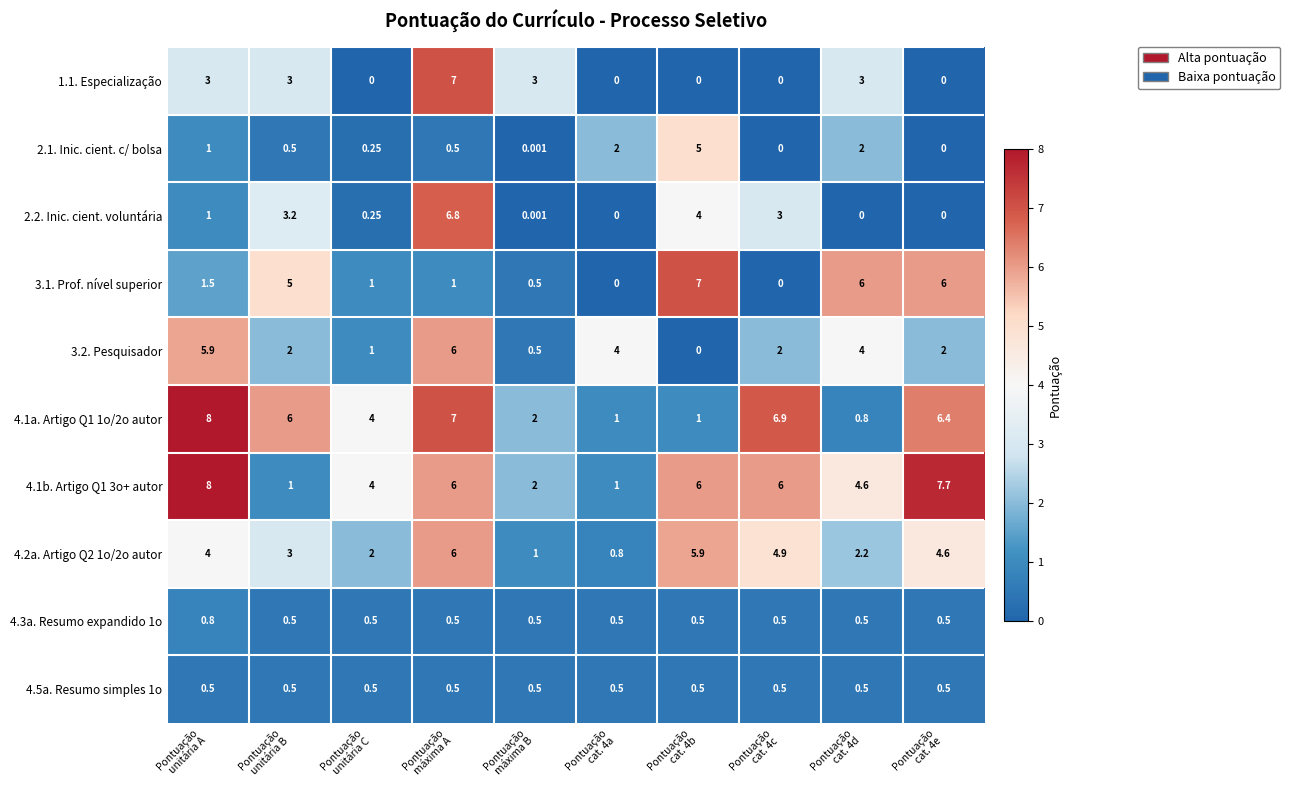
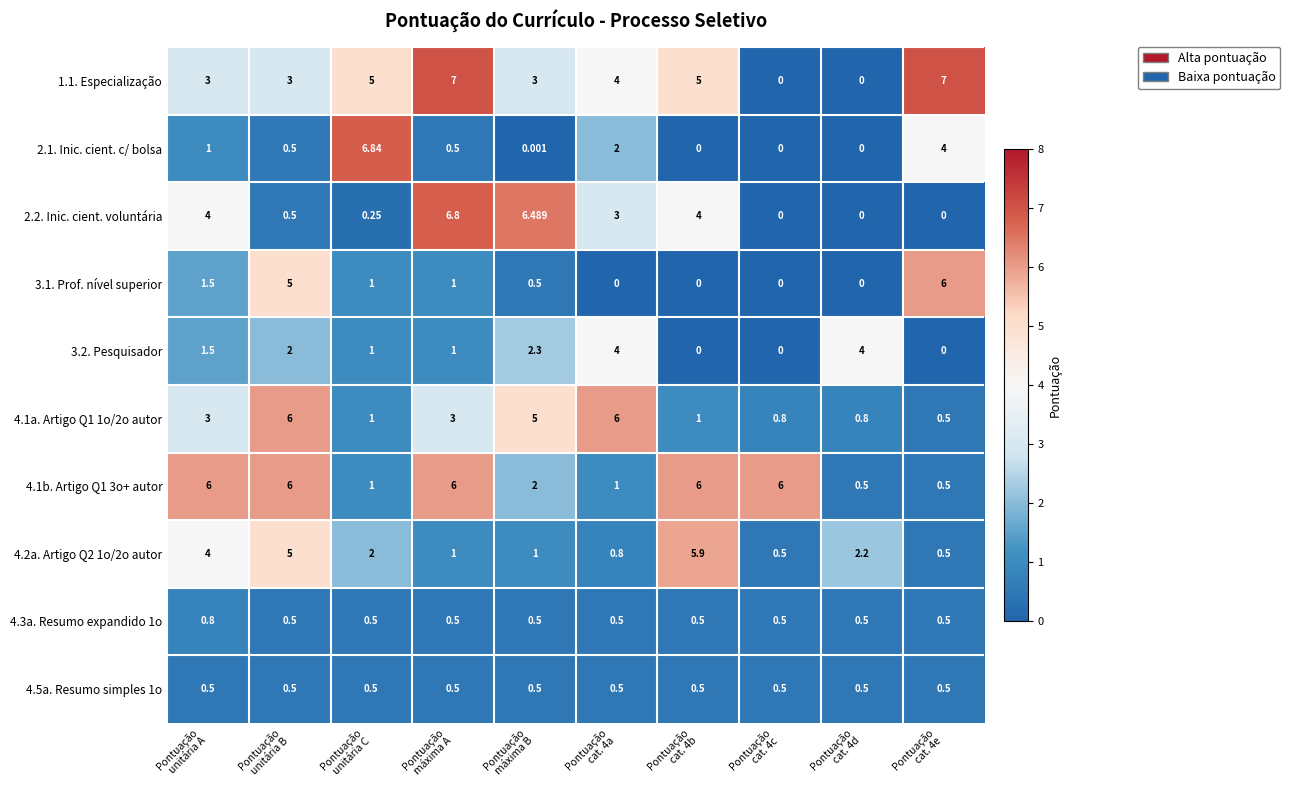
  {
    "1.1. Especialização": {
      "Pontuação unitária A": 3,
      "Pontuação unitária B": 3,
-     "Pontuação unitária C": 0,
+     "Pontuação unitária C": 5,
      "Pontuação máxima A": 7,
      "Pontuação máxima B": 3,
-     "Pontuação cat. 4a": 0,
-     "Pontuação cat. 4b": 0,
+     "Pontuação cat. 4a": 4,
+     "Pontuação cat. 4b": 5,
      "Pontuação cat. 4c": 0,
-     "Pontuação cat. 4d": 3,
-     "Pontuação cat. 4e": 0
+     "Pontuação cat. 4d": 0,
+     "Pontuação cat. 4e": 7
    },
    "2.1. Inic. cient. c/ bolsa": {
      "Pontuação unitária A": 1,
      "Pontuação unitária B": 0.5,
-     "Pontuação unitária C": 0.25,
+     "Pontuação unitária C": 6.84,
      "Pontuação máxima A": 0.5,
      "Pontuação máxima B": 0.001,
      "Pontuação cat. 4a": 2,
-     "Pontuação cat. 4b": 5,
+     "Pontuação cat. 4b": 0,
      "Pontuação cat. 4c": 0,
-     "Pontuação cat. 4d": 2,
-     "Pontuação cat. 4e": 0
+     "Pontuação cat. 4d": 0,
+     "Pontuação cat. 4e": 4
    },
    "2.2. Inic. cient. voluntária": {
-     "Pontuação unitária A": 1,
-     "Pontuação unitária B": 3.2,
+     "Pontuação unitária A": 4,
+     "Pontuação unitária B": 0.5,
      "Pontuação unitária C": 0.25,
      "Pontuação máxima A": 6.8,
-     "Pontuação máxima B": 0.001,
-     "Pontuação cat. 4a": 0,
+     "Pontuação máxima B": 6.489,
+     "Pontuação cat. 4a": 3,
      "Pontuação cat. 4b": 4,
-     "Pontuação cat. 4c": 3,
+     "Pontuação cat. 4c": 0,
      "Pontuação cat. 4d": 0,
      "Pontuação cat. 4e": 0
    },
    "3.1. Prof. nível superior": {
      "Pontuação unitária A": 1.5,
      "Pontuação unitária B": 5,
      "Pontuação unitária C": 1,
      "Pontuação máxima A": 1,
      "Pontuação máxima B": 0.5,
      "Pontuação cat. 4a": 0,
-     "Pontuação cat. 4b": 7,
+     "Pontuação cat. 4b": 0,
      "Pontuação cat. 4c": 0,
-     "Pontuação cat. 4d": 6,
+     "Pontuação cat. 4d": 0,
      "Pontuação cat. 4e": 6
    },
    "3.2. Pesquisador": {
-     "Pontuação unitária A": 5.9,
+     "Pontuação unitária A": 1.5,
      "Pontuação unitária B": 2,
      "Pontuação unitária C": 1,
-     "Pontuação máxima A": 6,
-     "Pontuação máxima B": 0.5,
+     "Pontuação máxima A": 1,
+     "Pontuação máxima B": 2.3,
      "Pontuação cat. 4a": 4,
      "Pontuação cat. 4b": 0,
-     "Pontuação cat. 4c": 2,
+     "Pontuação cat. 4c": 0,
      "Pontuação cat. 4d": 4,
-     "Pontuação cat. 4e": 2
+     "Pontuação cat. 4e": 0
    },
    "4.1a. Artigo Q1 1o/2o autor": {
-     "Pontuação unitária A": 8,
+     "Pontuação unitária A": 3,
      "Pontuação unitária B": 6,
-     "Pontuação unitária C": 4,
-     "Pontuação máxima A": 7,
-     "Pontuação máxima B": 2,
-     "Pontuação cat. 4a": 1,
+     "Pontuação unitária C": 1,
+     "Pontuação máxima A": 3,
+     "Pontuação máxima B": 5,
+     "Pontuação cat. 4a": 6,
      "Pontuação cat. 4b": 1,
-     "Pontuação cat. 4c": 6.9,
+     "Pontuação cat. 4c": 0.8,
      "Pontuação cat. 4d": 0.8,
-     "Pontuação cat. 4e": 6.4
+     "Pontuação cat. 4e": 0.5
    },
    "4.1b. Artigo Q1 3o+ autor": {
-     "Pontuação unitária A": 8,
-     "Pontuação unitária B": 1,
-     "Pontuação unitária C": 4,
+     "Pontuação unitária A": 6,
+     "Pontuação unitária B": 6,
+     "Pontuação unitária C": 1,
      "Pontuação máxima A": 6,
      "Pontuação máxima B": 2,
      "Pontuação cat. 4a": 1,
      "Pontuação cat. 4b": 6,
      "Pontuação cat. 4c": 6,
-     "Pontuação cat. 4d": 4.6,
-     "Pontuação cat. 4e": 7.7
+     "Pontuação cat. 4d": 0.5,
+     "Pontuação cat. 4e": 0.5
    },
    "4.2a. Artigo Q2 1o/2o autor": {
      "Pontuação unitária A": 4,
-     "Pontuação unitária B": 3,
+     "Pontuação unitária B": 5,
      "Pontuação unitária C": 2,
-     "Pontuação máxima A": 6,
+     "Pontuação máxima A": 1,
      "Pontuação máxima B": 1,
      "Pontuação cat. 4a": 0.8,
      "Pontuação cat. 4b": 5.9,
-     "Pontuação cat. 4c": 4.9,
+     "Pontuação cat. 4c": 0.5,
      "Pontuação cat. 4d": 2.2,
-     "Pontuação cat. 4e": 4.6
+     "Pontuação cat. 4e": 0.5
    },
    "4.3a. Resumo expandido 1o": {
      "Pontuação unitária A": 0.8,
      "Pontuação unitária B": 0.5,
      "Pontuação unitária C": 0.5,
      "Pontuação máxima A": 0.5,
      "Pontuação máxima B": 0.5,
      "Pontuação cat. 4a": 0.5,
      "Pontuação cat. 4b": 0.5,
      "Pontuação cat. 4c": 0.5,
      "Pontuação cat. 4d": 0.5,
      "Pontuação cat. 4e": 0.5
    },
    "4.5a. Resumo simples 1o": {
      "Pontuação unitária A": 0.5,
      "Pontuação unitária B": 0.5,
      "Pontuação unitária C": 0.5,
      "Pontuação máxima A": 0.5,
      "Pontuação máxima B": 0.5,
      "Pontuação cat. 4a": 0.5,
      "Pontuação cat. 4b": 0.5,
      "Pontuação cat. 4c": 0.5,
      "Pontuação cat. 4d": 0.5,
      "Pontuação cat. 4e": 0.5
    }
  }
